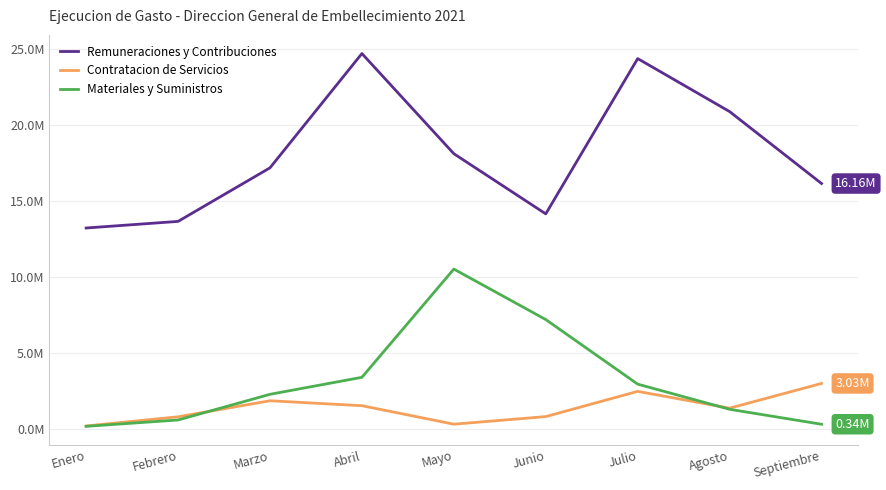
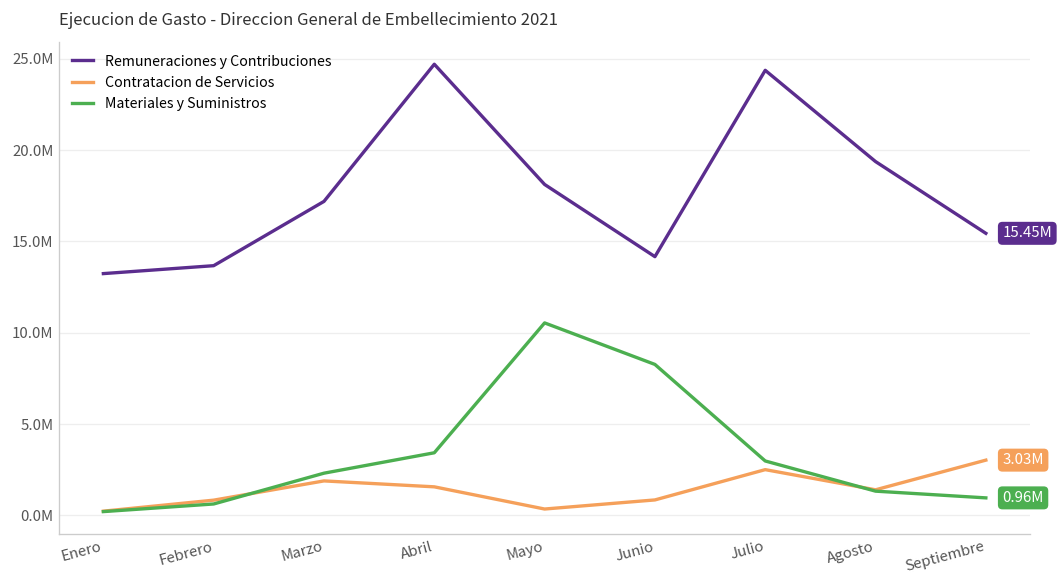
  {
    "Remuneraciones y Contribuciones": {
-     "Agosto": "20900000",
-     "Septiembre": "16.16M"
+     "Agosto": "19400000",
+     "Septiembre": "15.45M"
    },
    "Contratacion de Servicios": {
      "Febrero": "800000",
      "Marzo": "1900000",
      "Abril": "1600000",
      "Mayo": "300000",
      "Junio": "800000",
      "Julio": "2500000"
    },
    "Materiales y Suministros": {
-     "Junio": "7200000",
-     "Septiembre": "0.34M"
+     "Junio": "8300000",
+     "Septiembre": "0.96M"
    }
  }
